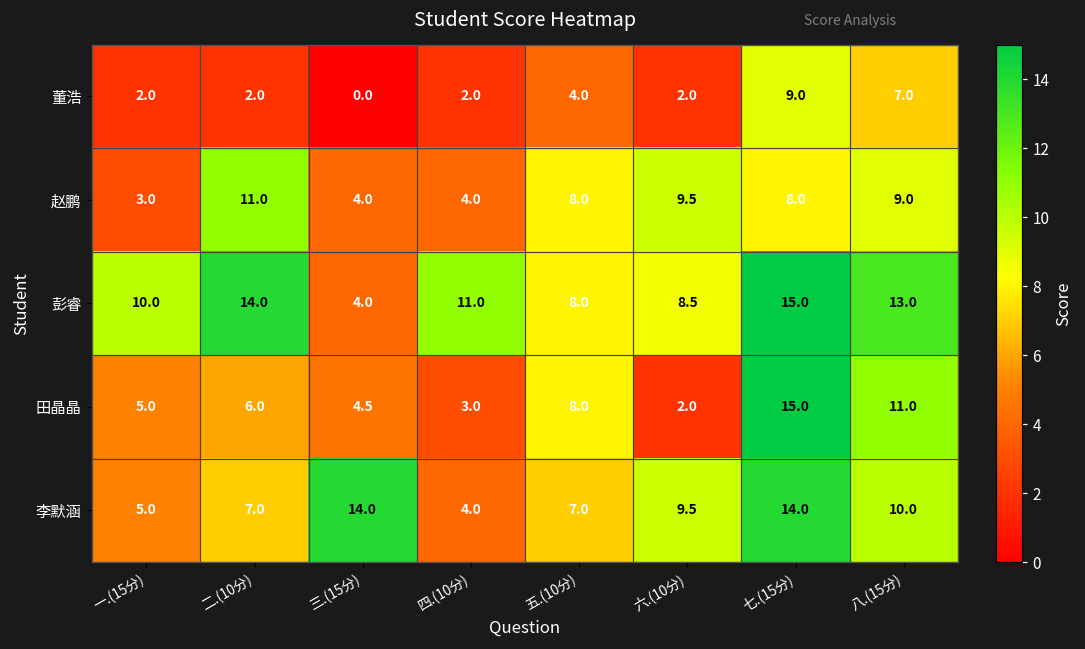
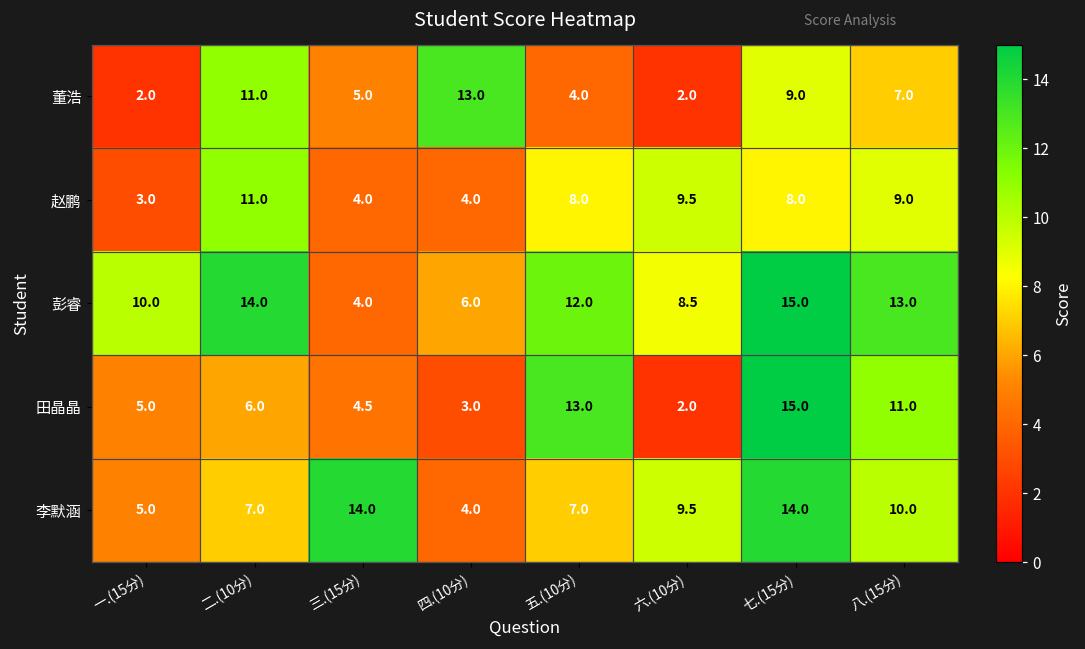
  {
    "董浩": {
      "一.(15分)": 2.0,
-     "二.(10分)": 2.0,
-     "三.(15分)": 0.0,
-     "四.(10分)": 2.0,
+     "二.(10分)": 11.0,
+     "三.(15分)": 5.0,
+     "四.(10分)": 13.0,
      "五.(10分)": 4.0,
      "六.(10分)": 2.0,
      "七.(15分)": 9.0,
      "八.(15分)": 7.0
    },
    "赵鹏": {
      "一.(15分)": 3.0,
      "二.(10分)": 11.0,
      "三.(15分)": 4.0,
      "四.(10分)": 4.0,
      "五.(10分)": 8.0,
      "六.(10分)": 9.5,
      "七.(15分)": 8.0,
      "八.(15分)": 9.0
    },
    "彭睿": {
      "一.(15分)": 10.0,
      "二.(10分)": 14.0,
      "三.(15分)": 4.0,
-     "四.(10分)": 11.0,
-     "五.(10分)": 8.0,
+     "四.(10分)": 6.0,
+     "五.(10分)": 12.0,
      "六.(10分)": 8.5,
      "七.(15分)": 15.0,
      "八.(15分)": 13.0
    },
    "田晶晶": {
      "一.(15分)": 5.0,
      "二.(10分)": 6.0,
      "三.(15分)": 4.5,
      "四.(10分)": 3.0,
-     "五.(10分)": 8.0,
+     "五.(10分)": 13.0,
      "六.(10分)": 2.0,
      "七.(15分)": 15.0,
      "八.(15分)": 11.0
    },
    "李默涵": {
      "一.(15分)": 5.0,
      "二.(10分)": 7.0,
      "三.(15分)": 14.0,
      "四.(10分)": 4.0,
      "五.(10分)": 7.0,
      "六.(10分)": 9.5,
      "七.(15分)": 14.0,
      "八.(15分)": 10.0
    }
  }
